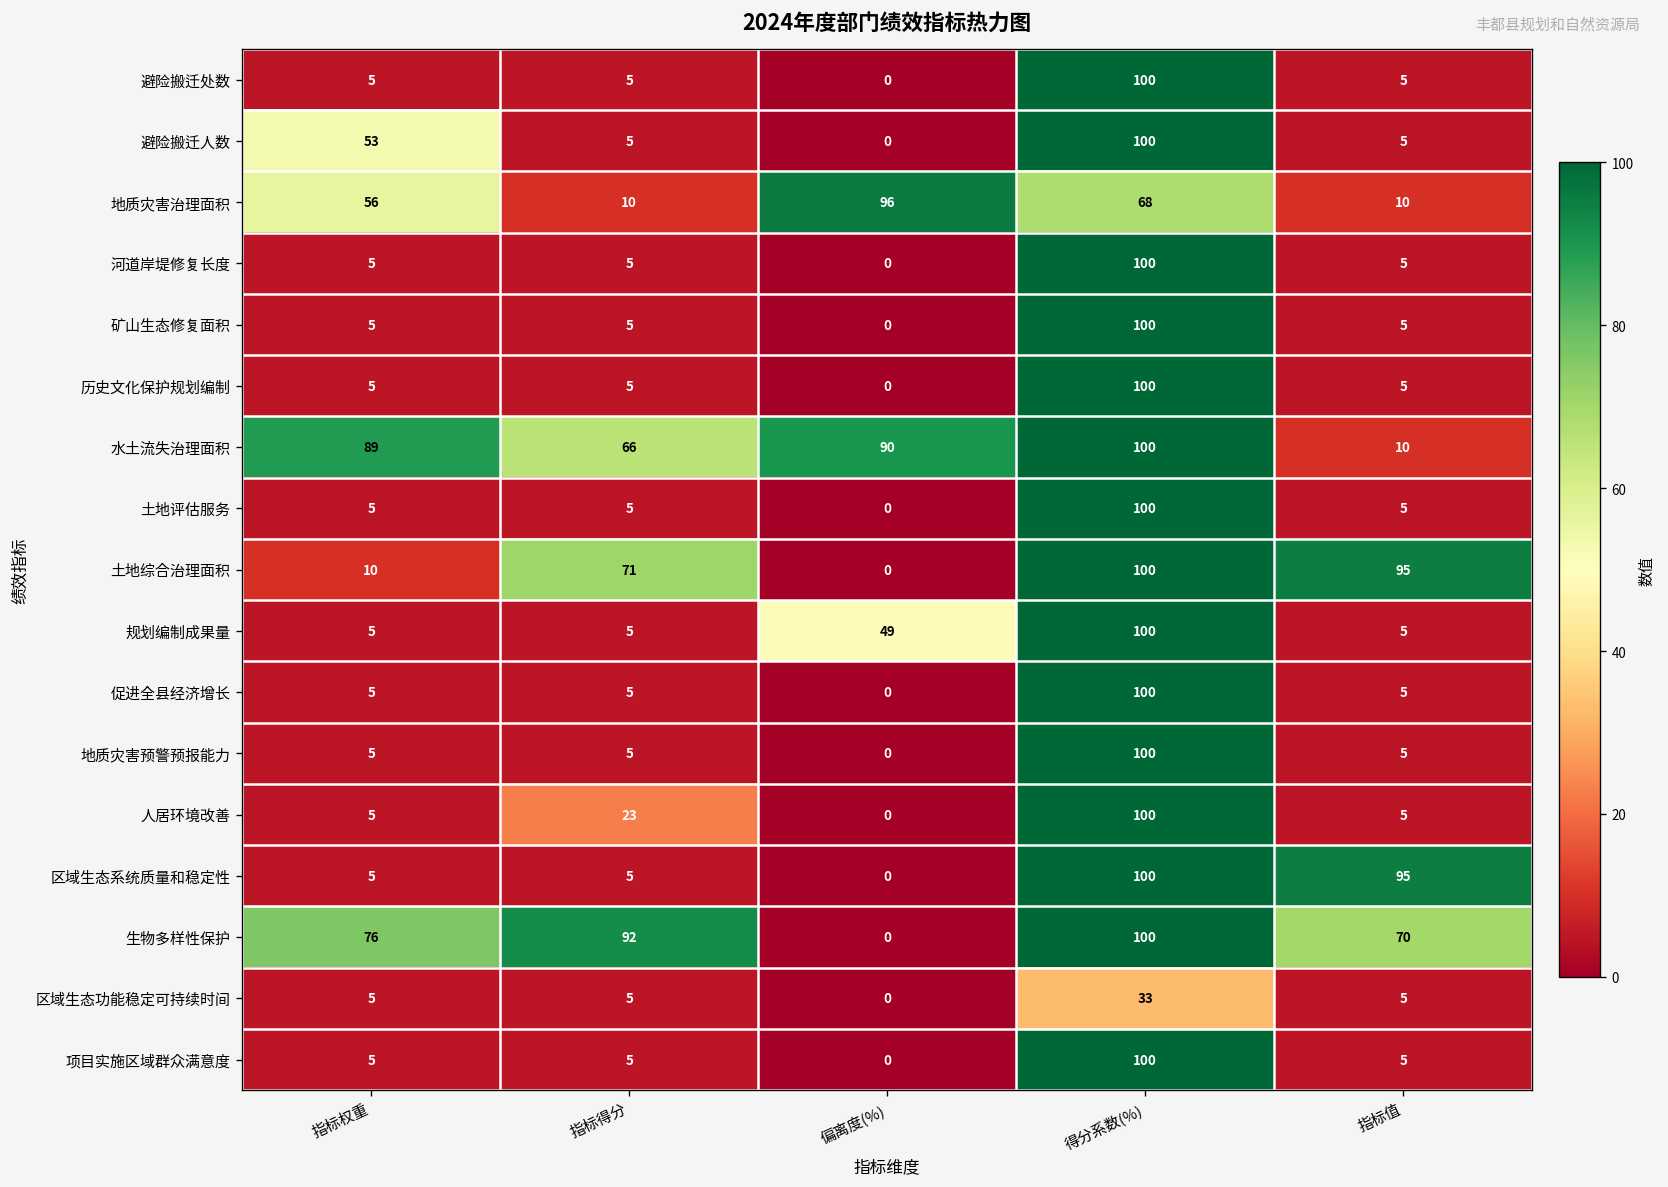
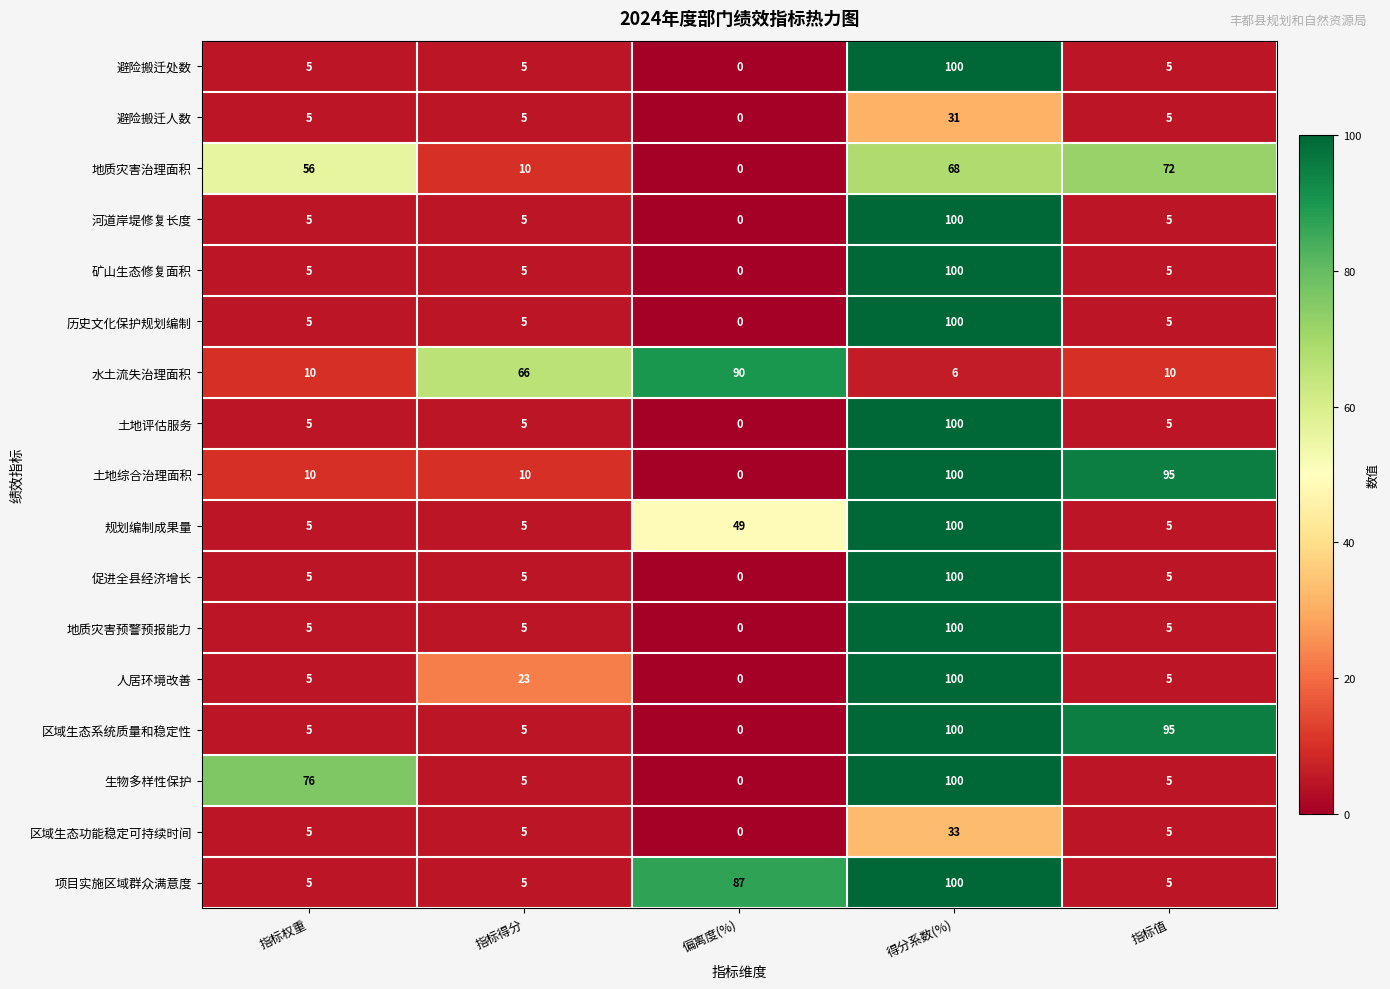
  {
    "避险搬迁处数": {
      "指标权重": 5,
      "指标得分": 5,
      "偏离度(%)": 0,
      "得分系数(%)": 100,
      "指标值": 5
    },
    "避险搬迁人数": {
-     "指标权重": 53,
+     "指标权重": 5,
      "指标得分": 5,
      "偏离度(%)": 0,
-     "得分系数(%)": 100,
+     "得分系数(%)": 31,
      "指标值": 5
    },
    "地质灾害治理面积": {
      "指标权重": 56,
      "指标得分": 10,
-     "偏离度(%)": 96,
+     "偏离度(%)": 0,
      "得分系数(%)": 68,
-     "指标值": 10
+     "指标值": 72
    },
    "河道岸堤修复长度": {
      "指标权重": 5,
      "指标得分": 5,
      "偏离度(%)": 0,
      "得分系数(%)": 100,
      "指标值": 5
    },
    "矿山生态修复面积": {
      "指标权重": 5,
      "指标得分": 5,
      "偏离度(%)": 0,
      "得分系数(%)": 100,
      "指标值": 5
    },
    "历史文化保护规划编制": {
      "指标权重": 5,
      "指标得分": 5,
      "偏离度(%)": 0,
      "得分系数(%)": 100,
      "指标值": 5
    },
    "水土流失治理面积": {
-     "指标权重": 89,
+     "指标权重": 10,
      "指标得分": 66,
      "偏离度(%)": 90,
-     "得分系数(%)": 100,
+     "得分系数(%)": 6,
      "指标值": 10
    },
    "土地评估服务": {
      "指标权重": 5,
      "指标得分": 5,
      "偏离度(%)": 0,
      "得分系数(%)": 100,
      "指标值": 5
    },
    "土地综合治理面积": {
      "指标权重": 10,
-     "指标得分": 71,
+     "指标得分": 10,
      "偏离度(%)": 0,
      "得分系数(%)": 100,
      "指标值": 95
    },
    "规划编制成果量": {
      "指标权重": 5,
      "指标得分": 5,
      "偏离度(%)": 49,
      "得分系数(%)": 100,
      "指标值": 5
    },
    "促进全县经济增长": {
      "指标权重": 5,
      "指标得分": 5,
      "偏离度(%)": 0,
      "得分系数(%)": 100,
      "指标值": 5
    },
    "地质灾害预警预报能力": {
      "指标权重": 5,
      "指标得分": 5,
      "偏离度(%)": 0,
      "得分系数(%)": 100,
      "指标值": 5
    },
    "人居环境改善": {
      "指标权重": 5,
      "指标得分": 23,
      "偏离度(%)": 0,
      "得分系数(%)": 100,
      "指标值": 5
    },
    "区域生态系统质量和稳定性": {
      "指标权重": 5,
      "指标得分": 5,
      "偏离度(%)": 0,
      "得分系数(%)": 100,
      "指标值": 95
    },
    "生物多样性保护": {
      "指标权重": 76,
-     "指标得分": 92,
+     "指标得分": 5,
      "偏离度(%)": 0,
      "得分系数(%)": 100,
-     "指标值": 70
+     "指标值": 5
    },
    "区域生态功能稳定可持续时间": {
      "指标权重": 5,
      "指标得分": 5,
      "偏离度(%)": 0,
      "得分系数(%)": 33,
      "指标值": 5
    },
    "项目实施区域群众满意度": {
      "指标权重": 5,
      "指标得分": 5,
-     "偏离度(%)": 0,
+     "偏离度(%)": 87,
      "得分系数(%)": 100,
      "指标值": 5
    }
  }
